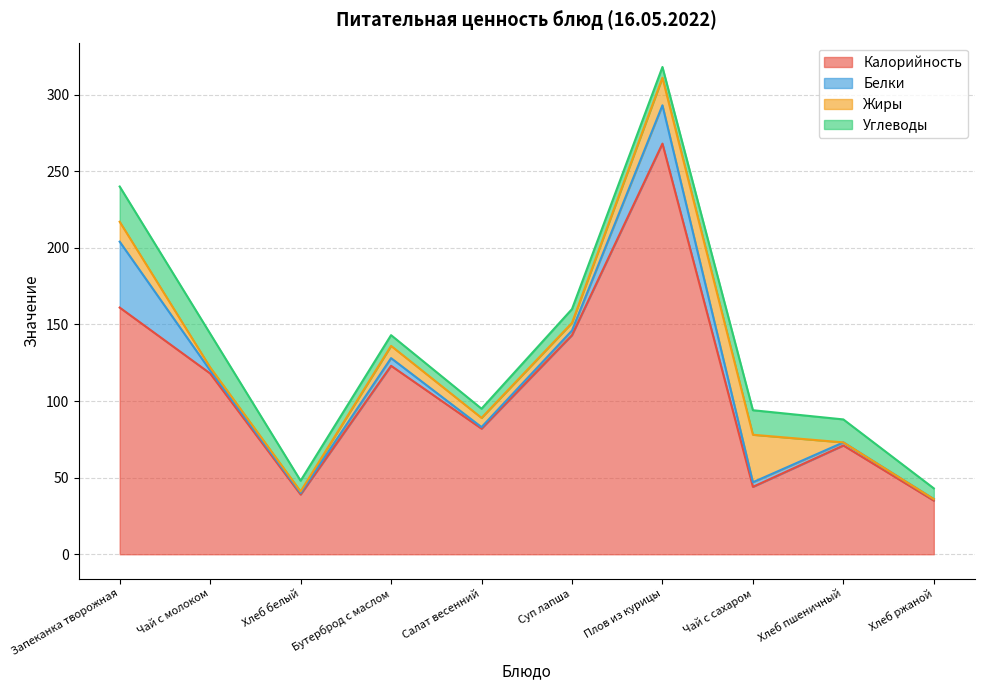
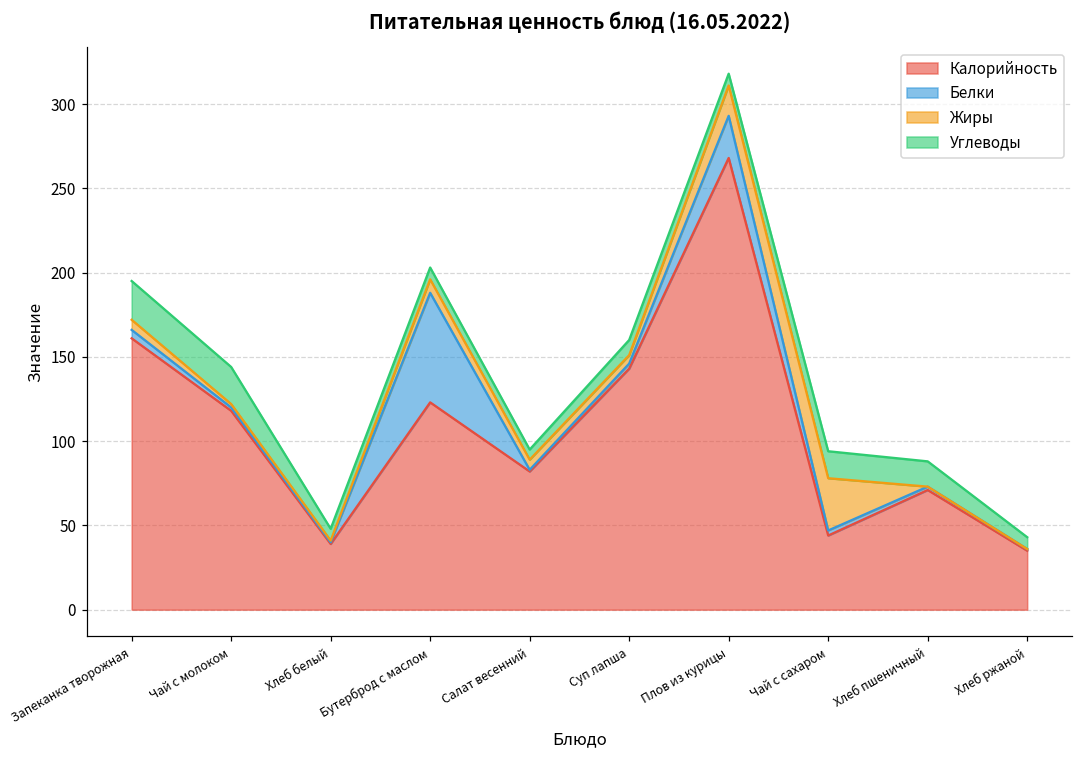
  {
    "Калорийность": {
      "Запеканка творожная": 161,
      "Чай с молоком": 118,
      "Бутерброд с маслом": 123,
      "Суп лапша": 143,
      "Плов из курицы": 268,
      "Чай с сахаром": 44,
      "Хлеб пшеничный": 71
    },
    "Белки": {
-     "Запеканка творожная": 43,
+     "Запеканка творожная": 5,
      "Чай с молоком": 2,
-     "Бутерброд с маслом": 5,
+     "Бутерброд с маслом": 65,
      "Суп лапша": 3,
      "Плов из курицы": 25,
      "Чай с сахаром": 3
    },
    "Жиры": {
-     "Запеканка творожная": 13,
+     "Запеканка творожная": 6,
      "Чай с молоком": 2,
      "Бутерброд с маслом": 8,
      "Салат весенний": 6,
      "Суп лапша": 5,
      "Плов из курицы": 18,
      "Чай с сахаром": 31
    },
    "Углеводы": {
      "Запеканка творожная": 23,
      "Чай с молоком": 22,
      "Хлеб белый": 7,
      "Бутерброд с маслом": 7,
      "Салат весенний": 6,
      "Суп лапша": 9,
      "Плов из курицы": 7,
      "Чай с сахаром": 16,
      "Хлеб пшеничный": 15,
      "Хлеб ржаной": 7
    }
  }
